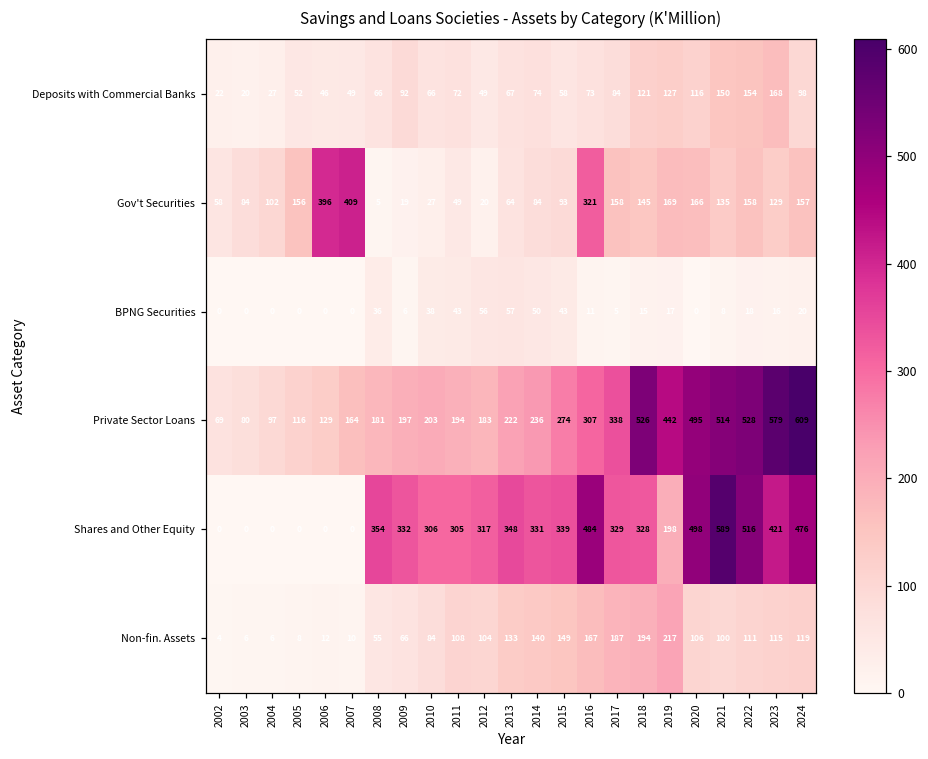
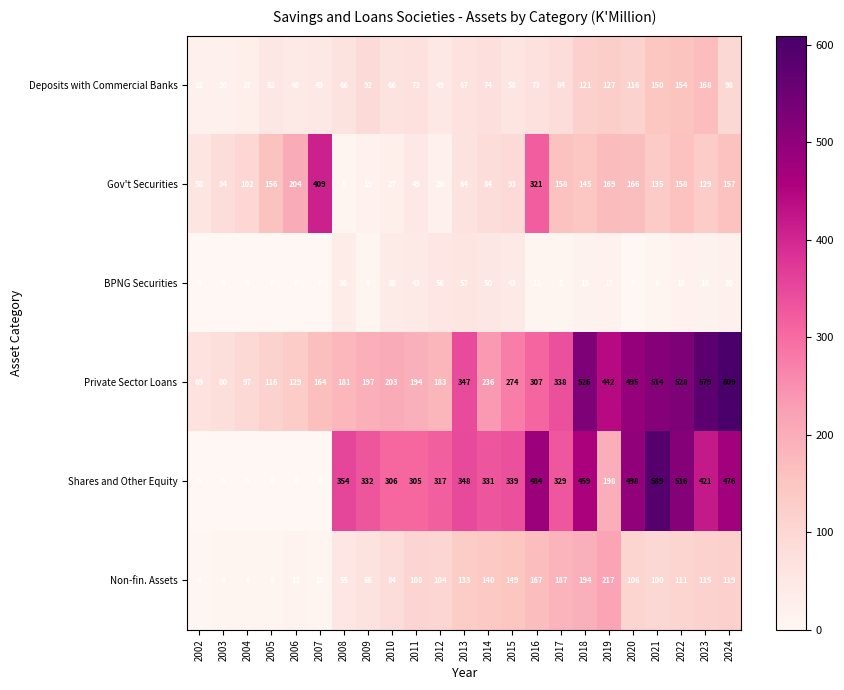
  {
    "Deposits with Commercial Banks": {
      "2018": 121,
      "2019": 127,
      "2020": 116,
      "2021": 150,
      "2022": 154,
      "2023": 168
    },
    "Gov't Securities": {
      "2005": 156,
-     "2006": 396,
+     "2006": 204,
      "2007": 409,
      "2016": 321,
      "2017": 158,
      "2018": 145,
      "2019": 169,
      "2020": 166,
      "2021": 135,
      "2022": 158,
      "2023": 129,
      "2024": 157
    },
    "Private Sector Loans": {
      "2005": 116,
      "2006": 129,
      "2007": 164,
      "2008": 181,
      "2009": 197,
      "2010": 203,
      "2011": 194,
      "2012": 183,
-     "2013": 222,
+     "2013": 347,
      "2014": 236,
      "2015": 274,
      "2016": 307,
      "2017": 338,
      "2018": 526,
      "2019": 442,
      "2020": 495,
      "2021": 514,
      "2022": 528,
      "2023": 579,
      "2024": 609
    },
    "Shares and Other Equity": {
      "2008": 354,
      "2009": 332,
      "2010": 306,
      "2011": 305,
      "2012": 317,
      "2013": 348,
      "2014": 331,
      "2015": 339,
      "2016": 484,
      "2017": 329,
-     "2018": 328,
+     "2018": 459,
      "2019": 198,
      "2020": 498,
      "2021": 589,
      "2022": 516,
      "2023": 421,
      "2024": 476
    },
    "Non-fin. Assets": {
      "2013": 133,
      "2014": 140,
      "2015": 149,
      "2016": 167,
      "2017": 187,
      "2018": 194,
      "2019": 217,
      "2023": 115,
      "2024": 119
    }
  }
